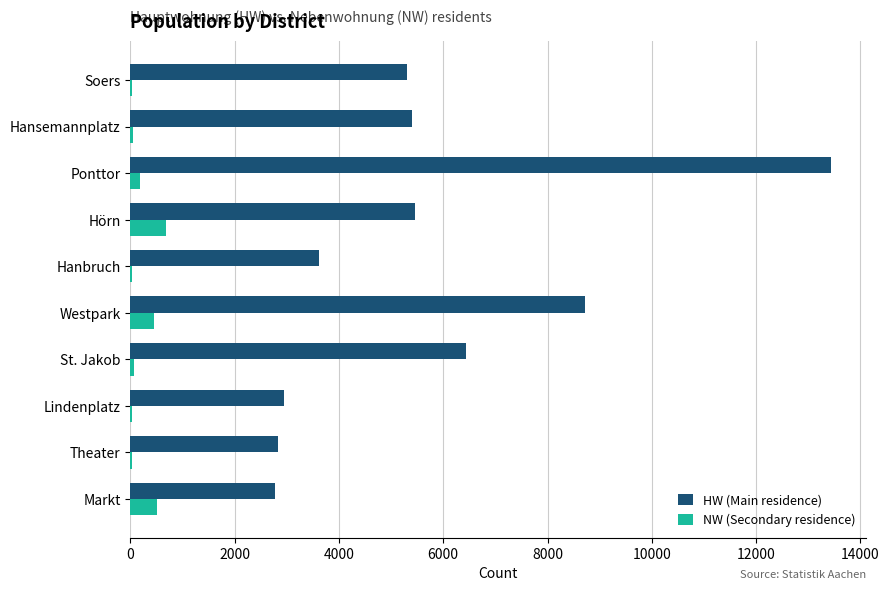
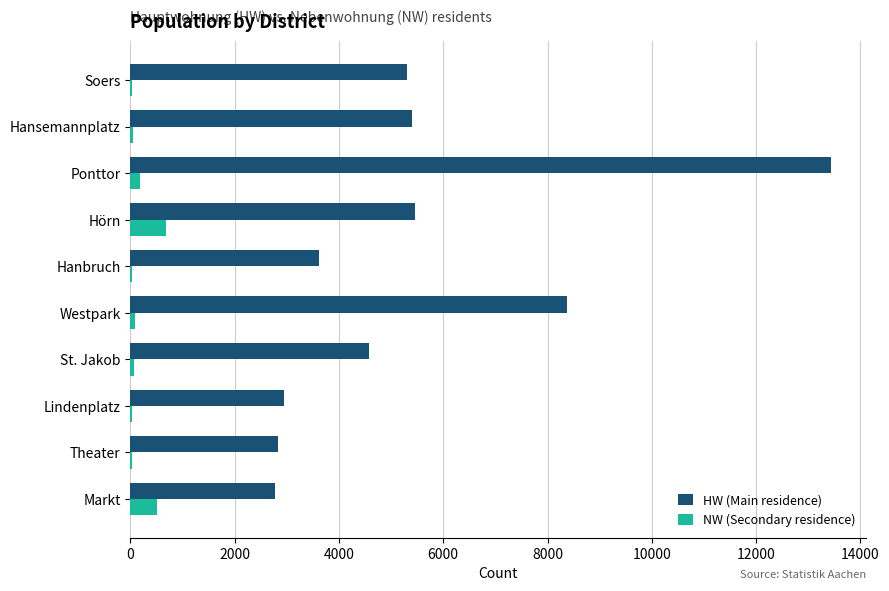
  {
    "HW (Main residence)": {
      "Soers": 5300,
      "Hansemannplatz": 5400,
      "Ponttor": 13400,
      "Hörn": 5500,
      "Hanbruch": 3600,
-     "Westpark": 8700,
-     "St. Jakob": 6400,
+     "Westpark": 8400,
+     "St. Jakob": 4600,
      "Lindenplatz": 2900,
      "Theater": 2800,
      "Markt": 2800
    },
    "NW (Secondary residence)": {
      "Hansemannplatz": 100,
      "Ponttor": 200,
      "Hörn": 700,
-     "Westpark": 400,
+     "Westpark": 100,
      "St. Jakob": 100,
      "Markt": 500
    }
  }
